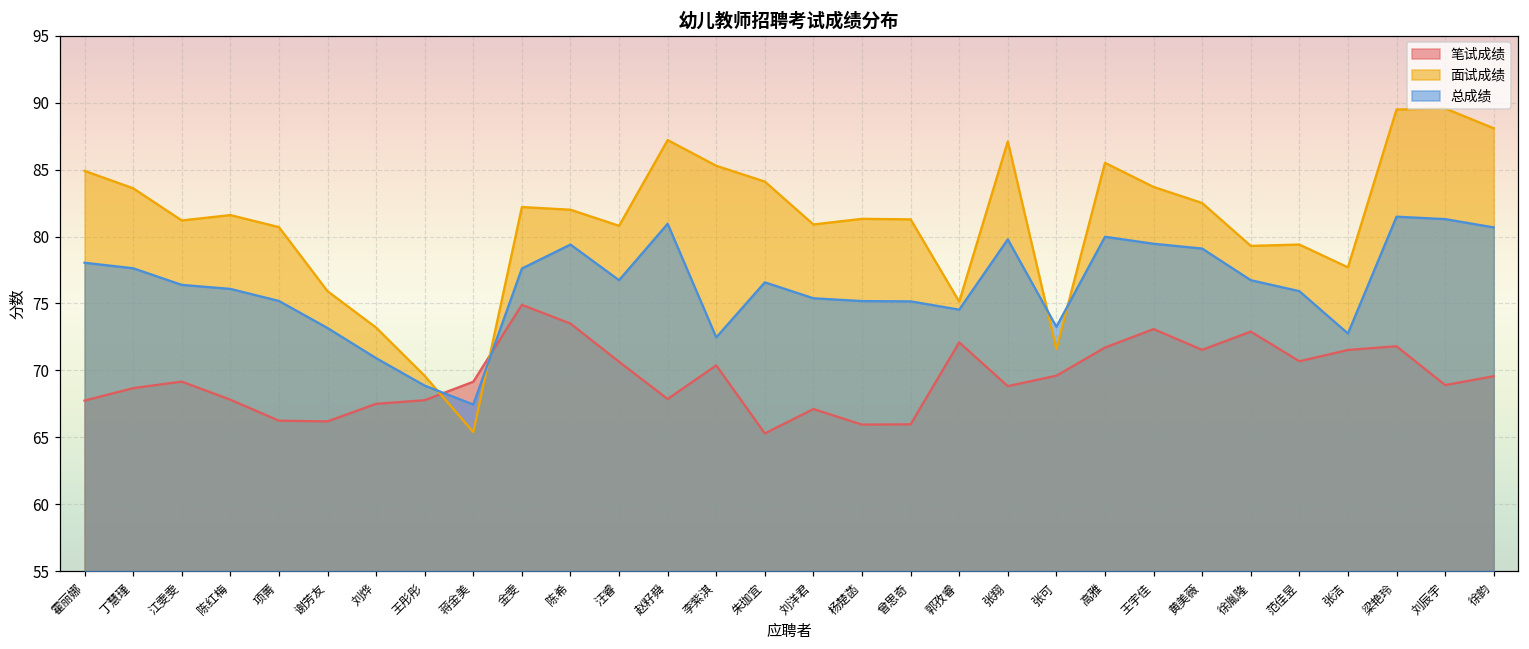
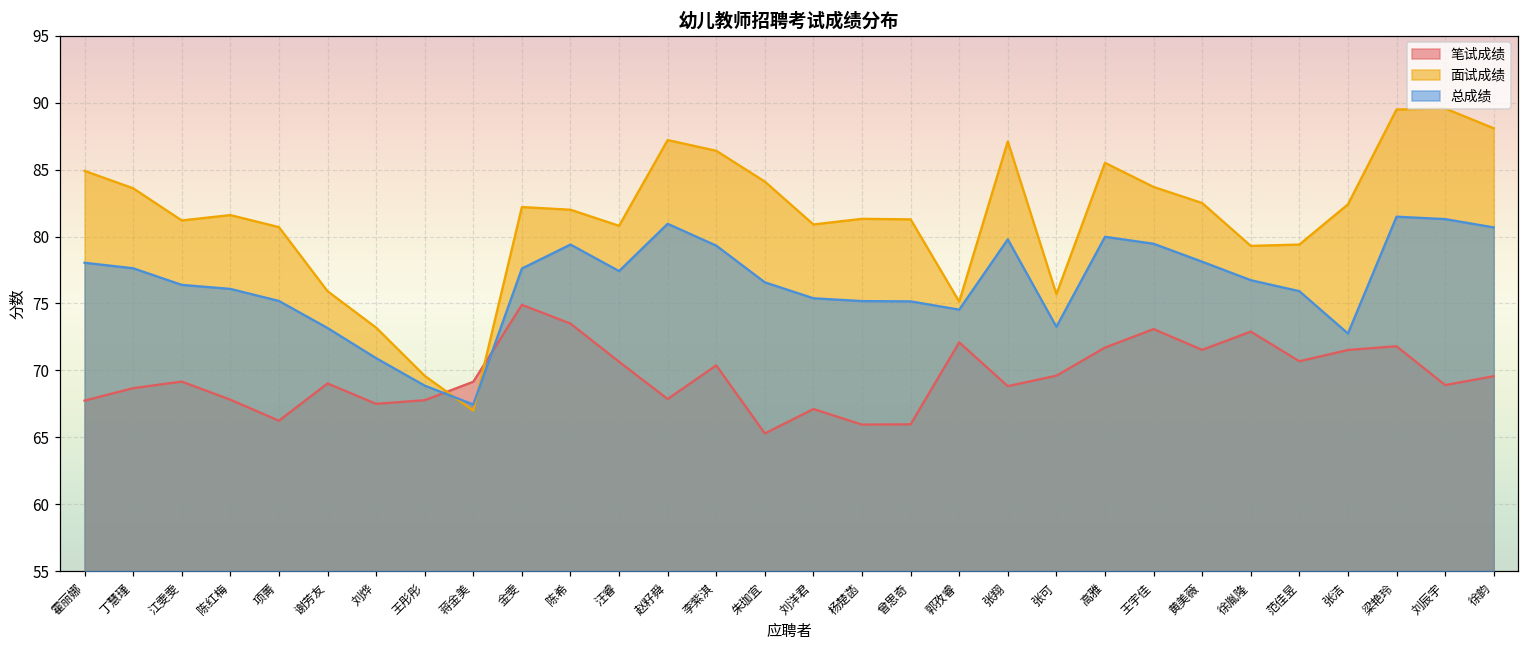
  {
    "笔试成绩": {
      "霍丽娜": 67.8,
      "丁慧瑾": 68.7,
      "江雯雯": 69.2,
      "陈红梅": 67.8,
      "项菁": 66.3,
-     "谢芳友": 66.2,
+     "谢芳友": 69.0,
      "刘烨": 67.5,
      "王彤彤": 67.8,
      "蒋金美": 69.2,
      "金雯": 74.9,
      "陈希": 73.5,
      "汪睿": 70.7,
      "赵籽舜": 67.9,
      "李紫淇": 70.4,
      "朱珈宜": 65.3,
      "刘洋君": 67.1,
      "杨楚菡": 66.0,
      "曾思奇": 66.0,
      "郭孜睿": 72.1,
      "张翔": 68.8,
      "张可": 69.6,
      "高雅": 71.7,
      "王宇佳": 73.1,
      "黄美薇": 71.5,
      "徐胤隆": 72.9,
      "范佳昱": 70.7,
      "张洁": 71.5,
      "梁艳玲": 71.8,
      "刘辰宇": 68.9,
      "徐韵": 69.6
    },
    "面试成绩": {
      "霍丽娜": 84.9,
      "丁慧瑾": 83.6,
      "江雯雯": 81.2,
      "陈红梅": 81.6,
      "项菁": 80.7,
      "谢芳友": 75.9,
      "刘烨": 73.2,
      "王彤彤": 69.6,
-     "蒋金美": 65.4,
+     "蒋金美": 67.0,
      "金雯": 82.2,
      "陈希": 82.0,
      "汪睿": 80.8,
      "赵籽舜": 87.2,
-     "李紫淇": 85.3,
+     "李紫淇": 86.4,
      "朱珈宜": 84.1,
      "刘洋君": 80.9,
      "杨楚菡": 81.3,
      "曾思奇": 81.3,
      "郭孜睿": 75.1,
      "张翔": 87.1,
-     "张可": 71.6,
+     "张可": 75.7,
      "高雅": 85.5,
      "王宇佳": 83.7,
      "黄美薇": 82.5,
      "徐胤隆": 79.3,
      "范佳昱": 79.4,
-     "张洁": 77.7,
+     "张洁": 82.4,
      "梁艳玲": 89.5,
      "徐韵": 88.1
    },
    "总成绩": {
      "霍丽娜": 78.0,
      "丁慧瑾": 77.6,
      "江雯雯": 76.4,
      "陈红梅": 76.1,
      "项菁": 75.2,
      "谢芳友": 73.2,
      "刘烨": 70.9,
      "王彤彤": 68.9,
      "蒋金美": 67.5,
      "金雯": 77.6,
      "陈希": 79.4,
-     "汪睿": 76.7,
+     "汪睿": 77.4,
      "赵籽舜": 81.0,
-     "李紫淇": 72.5,
+     "李紫淇": 79.3,
      "朱珈宜": 76.6,
      "刘洋君": 75.4,
      "杨楚菡": 75.2,
      "曾思奇": 75.2,
      "郭孜睿": 74.5,
      "张翔": 79.8,
      "张可": 73.3,
      "高雅": 80.0,
      "王宇佳": 79.5,
-     "黄美薇": 79.1,
+     "黄美薇": 78.1,
      "徐胤隆": 76.7,
      "范佳昱": 75.9,
      "张洁": 72.8,
      "梁艳玲": 81.5,
      "刘辰宇": 81.3,
      "徐韵": 80.7
    }
  }
